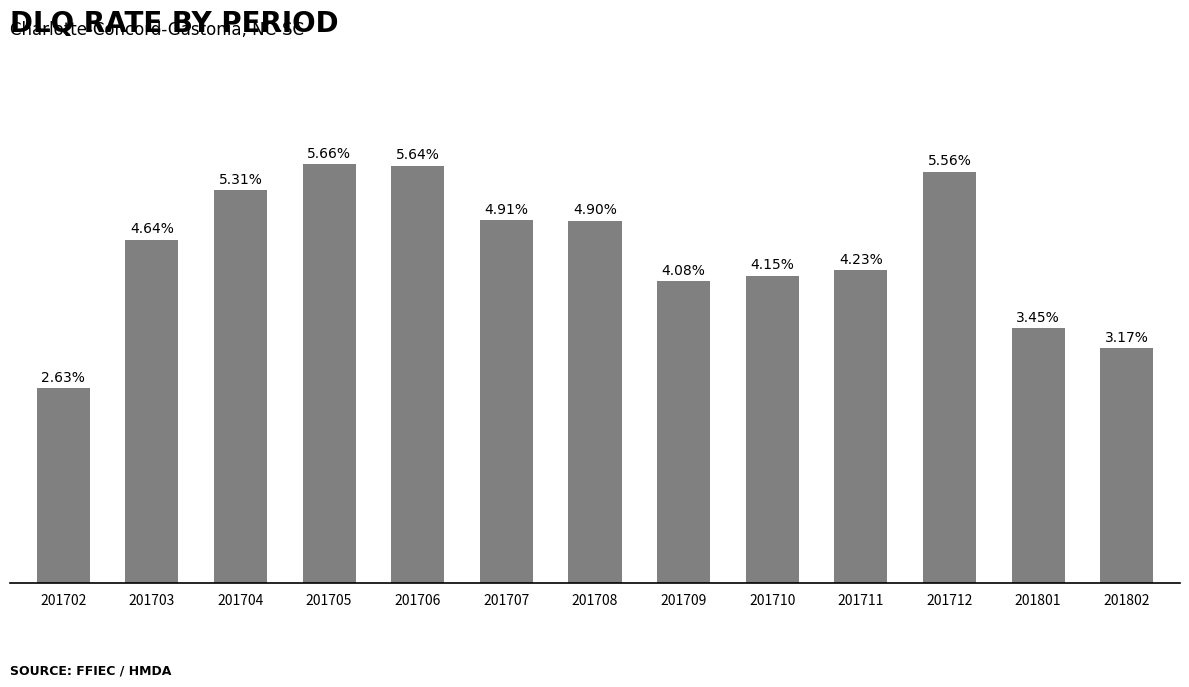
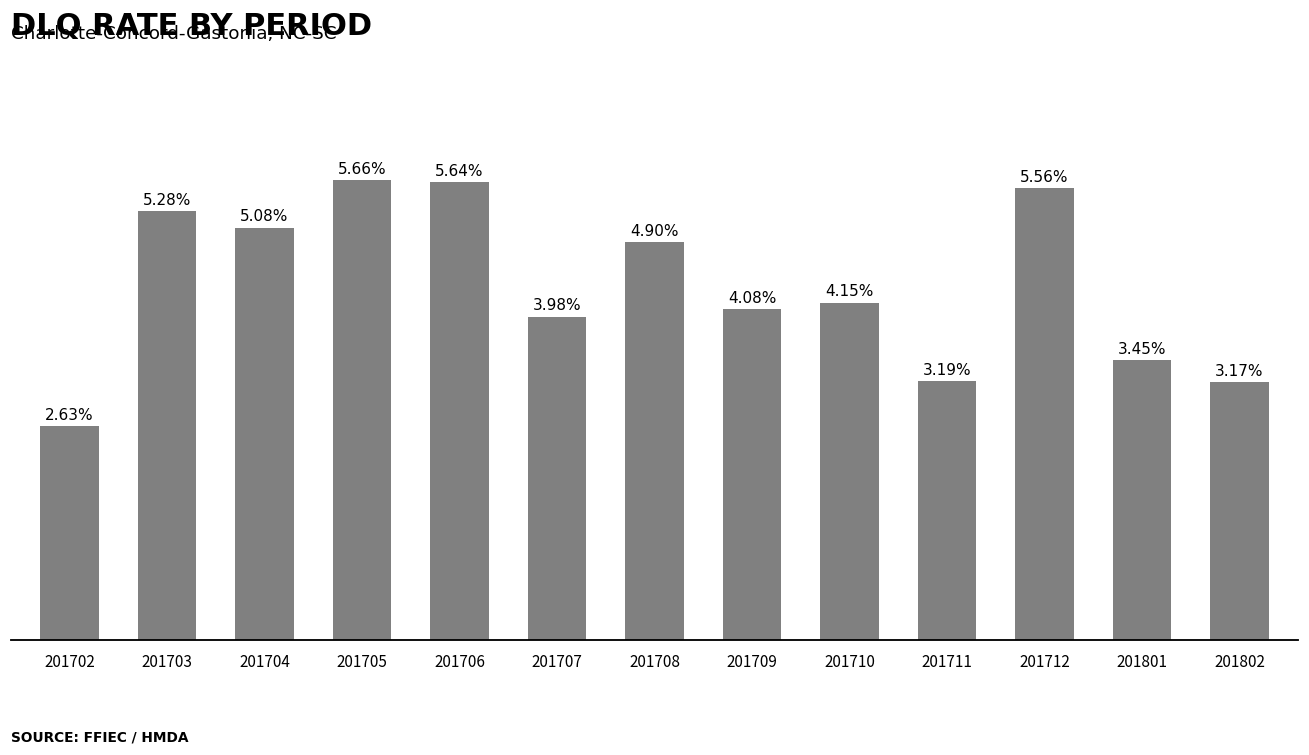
  {
    "201702": "2.63%",
-   "201703": "4.64%",
-   "201704": "5.31%",
+   "201703": "5.28%",
+   "201704": "5.08%",
    "201705": "5.66%",
    "201706": "5.64%",
-   "201707": "4.91%",
+   "201707": "3.98%",
    "201708": "4.90%",
    "201709": "4.08%",
    "201710": "4.15%",
-   "201711": "4.23%",
+   "201711": "3.19%",
    "201712": "5.56%",
    "201801": "3.45%",
    "201802": "3.17%"
  }
